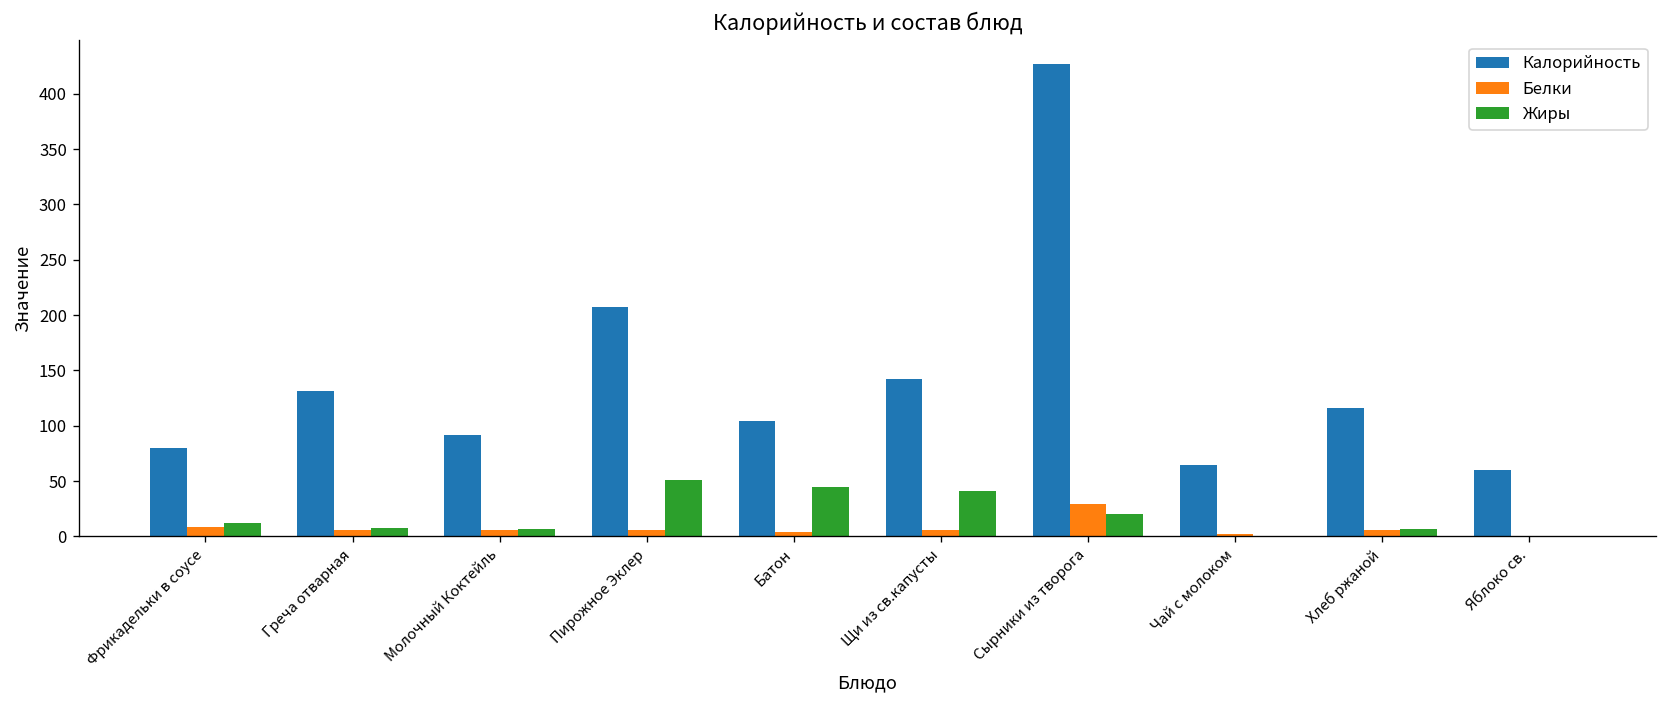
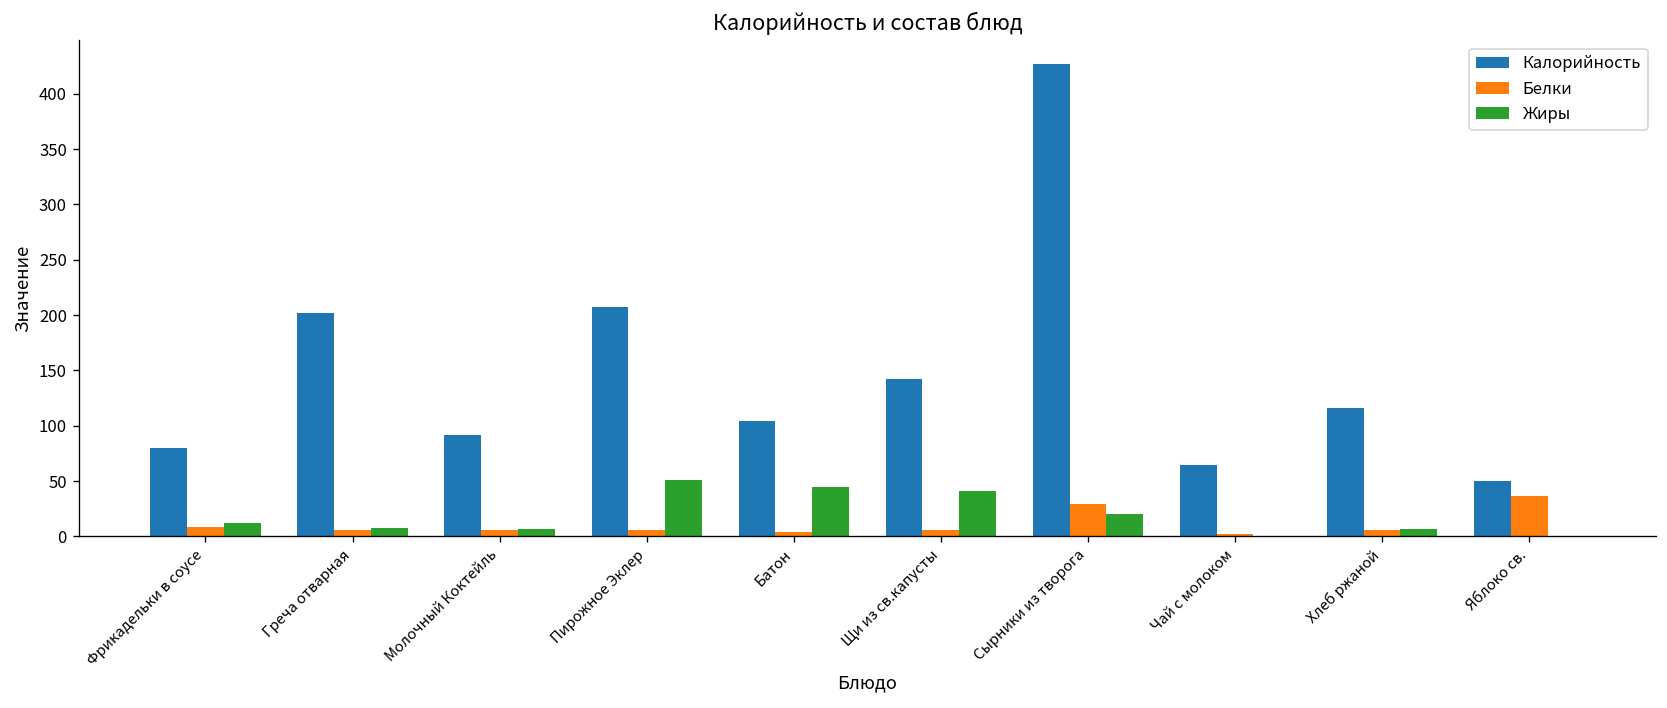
  {
    "Калорийность": {
      "Фрикадельки в соусе": 80,
-     "Греча отварная": 130,
+     "Греча отварная": 200,
      "Молочный Коктейль": 90,
      "Пирожное Эклер": 210,
      "Батон": 100,
      "Щи из св.капусты": 140,
      "Сырники из творога": 430,
      "Чай с молоком": 60,
      "Хлеб ржаной": 120,
-     "Яблоко св.": 60
+     "Яблоко св.": 50
    },
    "Белки": {
      "Фрикадельки в соусе": 10,
      "Греча отварная": 10,
      "Молочный Коктейль": 10,
      "Пирожное Эклер": 10,
      "Батон": 0,
      "Щи из св.капусты": 10,
      "Сырники из творога": 30,
      "Хлеб ржаной": 10,
-     "Яблоко св.": 0
+     "Яблоко св.": 40
    },
    "Жиры": {
      "Фрикадельки в соусе": 10,
      "Греча отварная": 10,
      "Молочный Коктейль": 10,
      "Пирожное Эклер": 50,
      "Батон": 40,
      "Щи из св.капусты": 40,
      "Сырники из творога": 20,
      "Чай с молоком": 0,
      "Хлеб ржаной": 10,
      "Яблоко св.": 0
    }
  }
